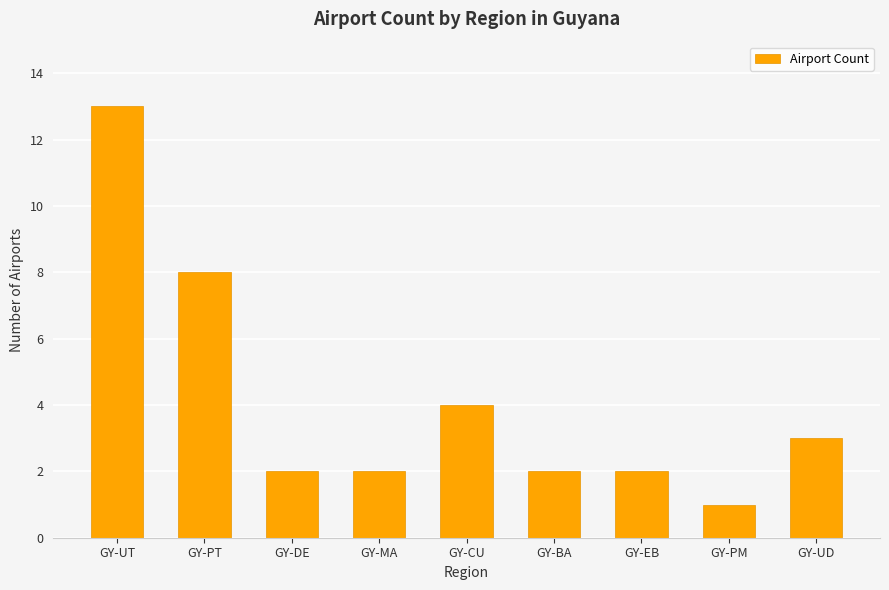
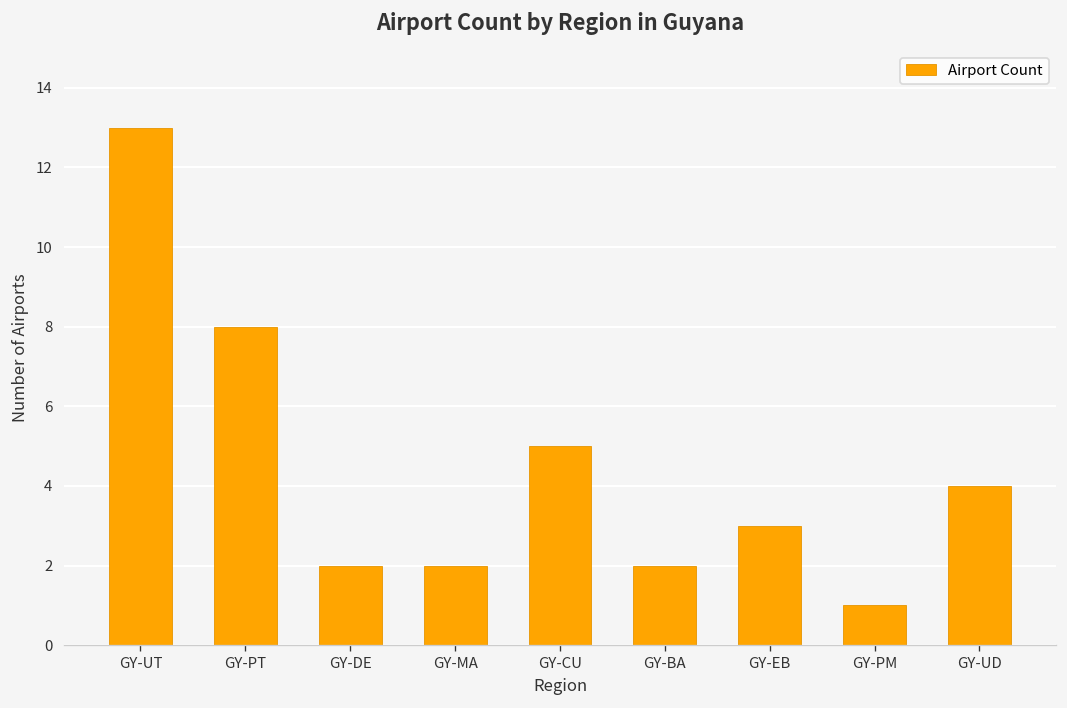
  {
    "GY-UT": 13,
    "GY-PT": 8,
    "GY-DE": 2,
    "GY-MA": 2,
-   "GY-CU": 4,
+   "GY-CU": 5,
    "GY-BA": 2,
-   "GY-EB": 2,
+   "GY-EB": 3,
    "GY-PM": 1,
-   "GY-UD": 3
+   "GY-UD": 4
  }
